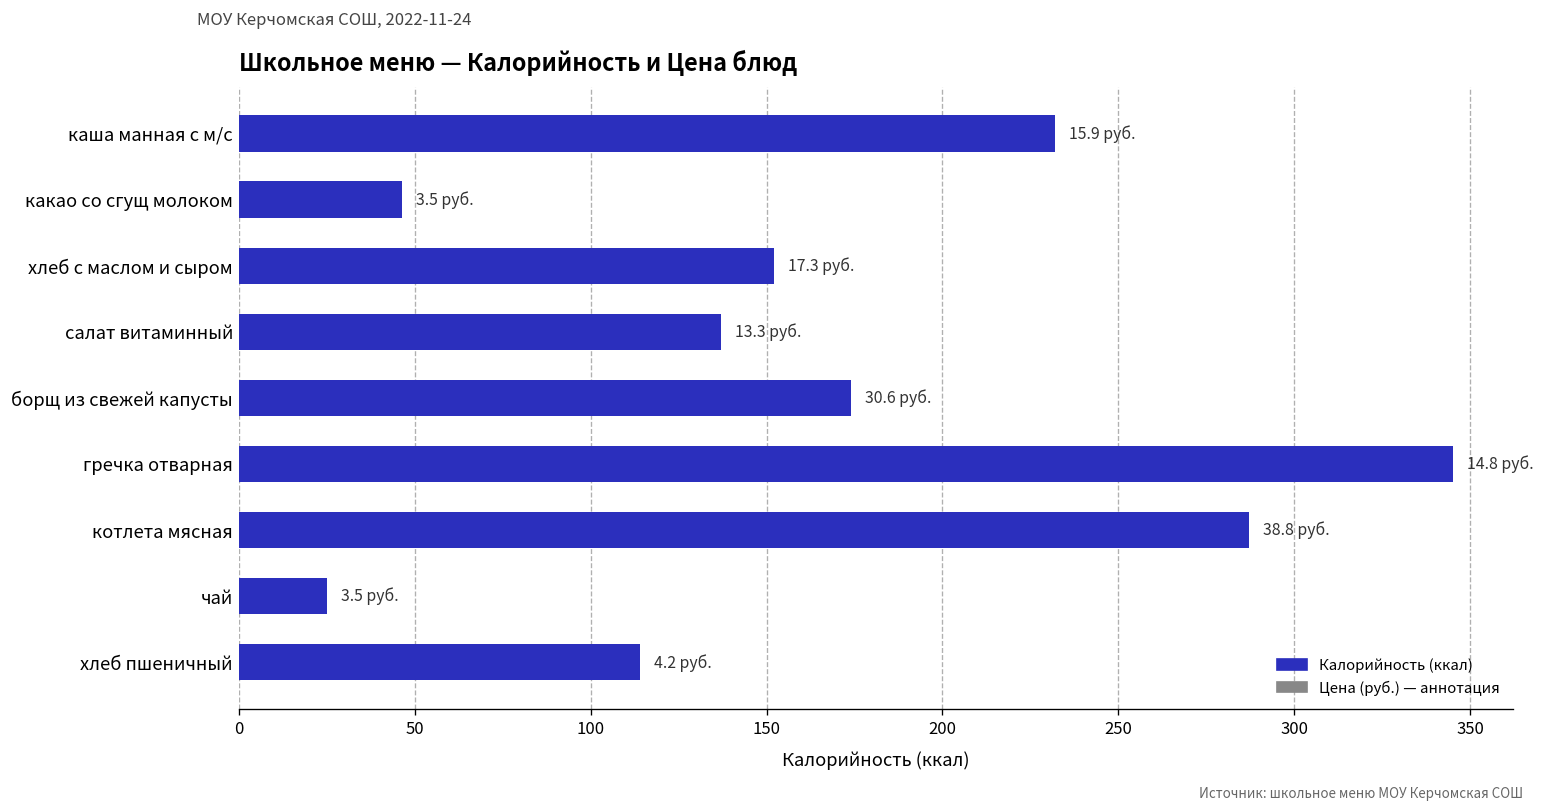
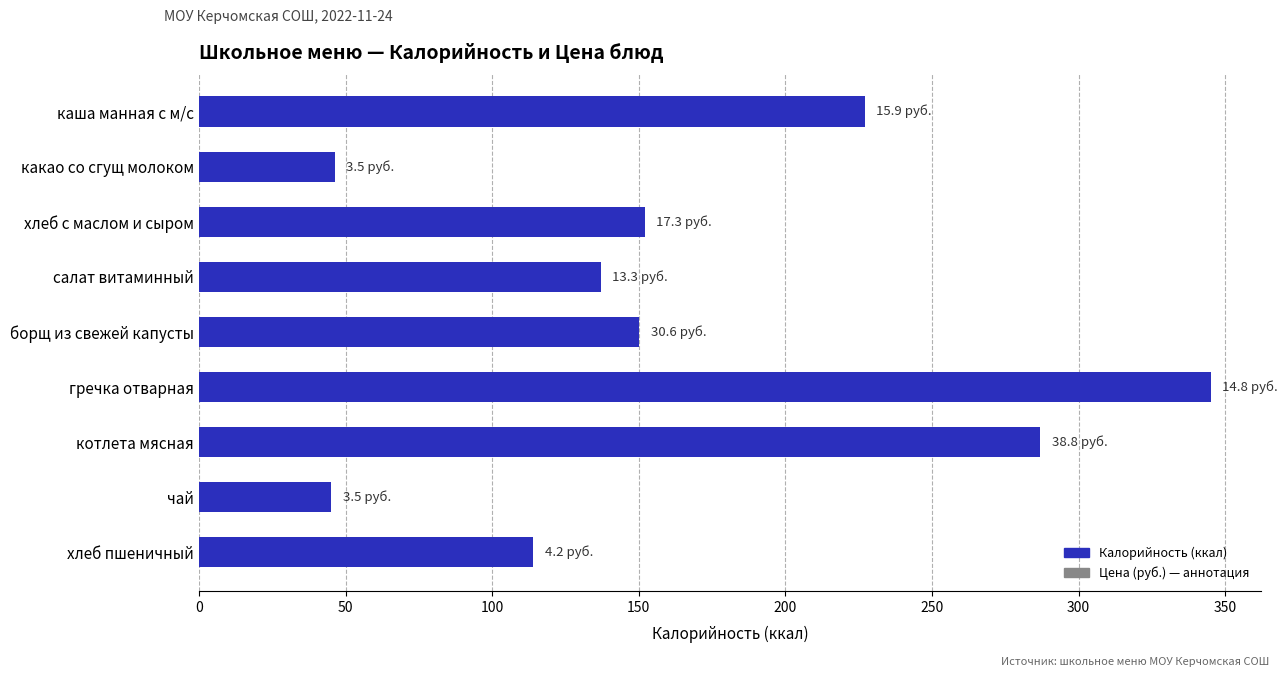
  {
-   "каша манная с м/с": 232,
-   "борщ из свежей капусты": 174,
-   "чай": 25
+   "каша манная с м/с": 227,
+   "борщ из свежей капусты": 150,
+   "чай": 45
  }
